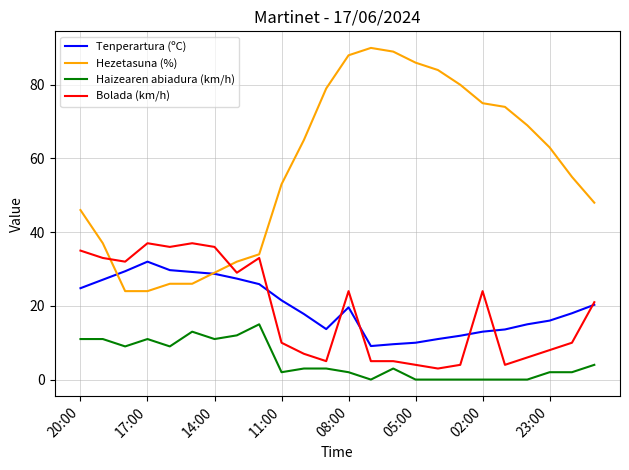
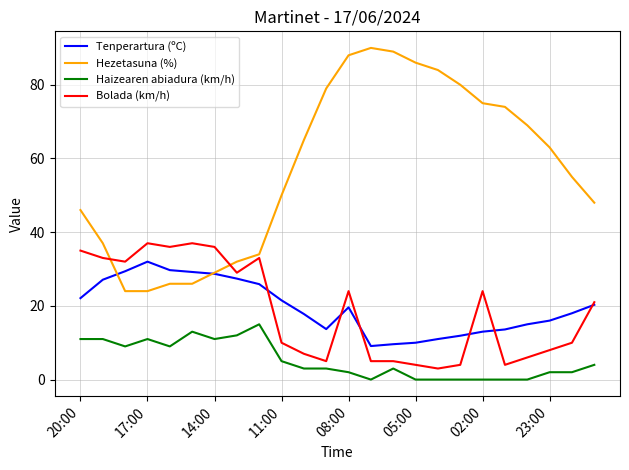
  {
    "Tenperartura (ºC)": {
-     "20:00": 25,
+     "20:00": 22,
      "17:00": 32,
      "11:00": 22,
      "08:00": 20,
      "05:00": 10,
      "02:00": 13,
      "23:00": 16
    },
    "Hezetasuna (%)": {
      "20:00": 46,
      "17:00": 24,
-     "11:00": 53,
+     "11:00": 50,
      "08:00": 88,
      "05:00": 86,
      "02:00": 75,
      "23:00": 63
    },
    "Haizearen abiadura (km/h)": {
      "20:00": 11,
      "17:00": 11,
      "14:00": 11,
-     "11:00": 2,
+     "11:00": 5,
      "08:00": 2,
      "05:00": 0,
      "02:00": 0,
      "23:00": 2
    },
    "Bolada (km/h)": {
      "20:00": 35,
      "17:00": 37,
      "14:00": 36,
      "11:00": 10,
      "08:00": 24,
      "05:00": 4,
      "02:00": 24,
      "23:00": 8
    }
  }
